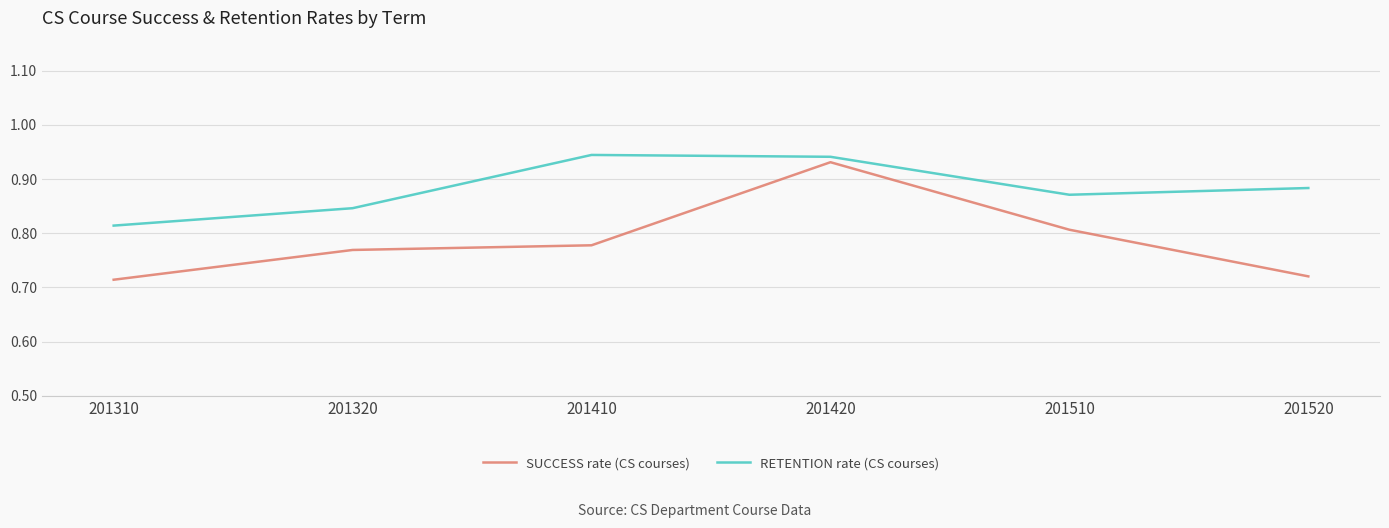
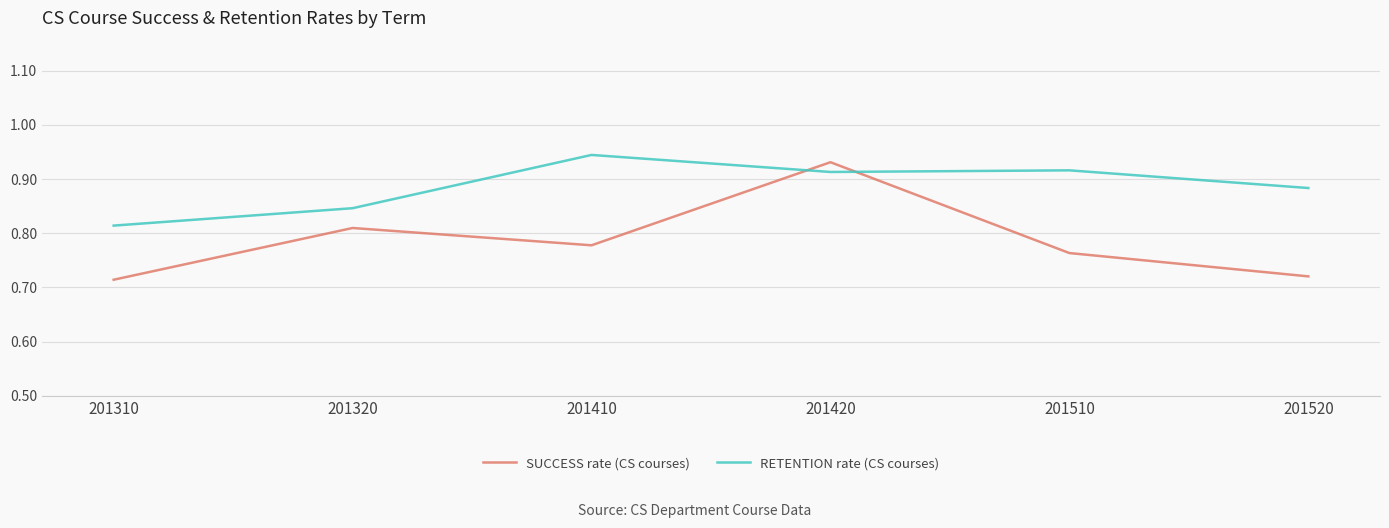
  {
    "SUCCESS rate (CS courses)": {
      "201310": 0.71,
-     "201320": 0.77,
+     "201320": 0.81,
      "201410": 0.78,
      "201420": 0.93,
-     "201510": 0.81,
+     "201510": 0.76,
      "201520": 0.72
    },
    "RETENTION rate (CS courses)": {
      "201310": 0.81,
      "201320": 0.85,
      "201410": 0.94,
-     "201420": 0.94,
-     "201510": 0.87,
+     "201420": 0.91,
+     "201510": 0.92,
      "201520": 0.88
    }
  }
